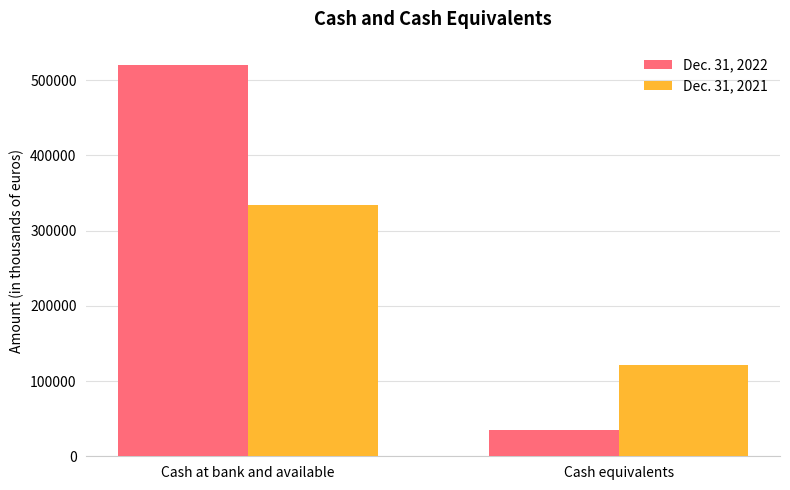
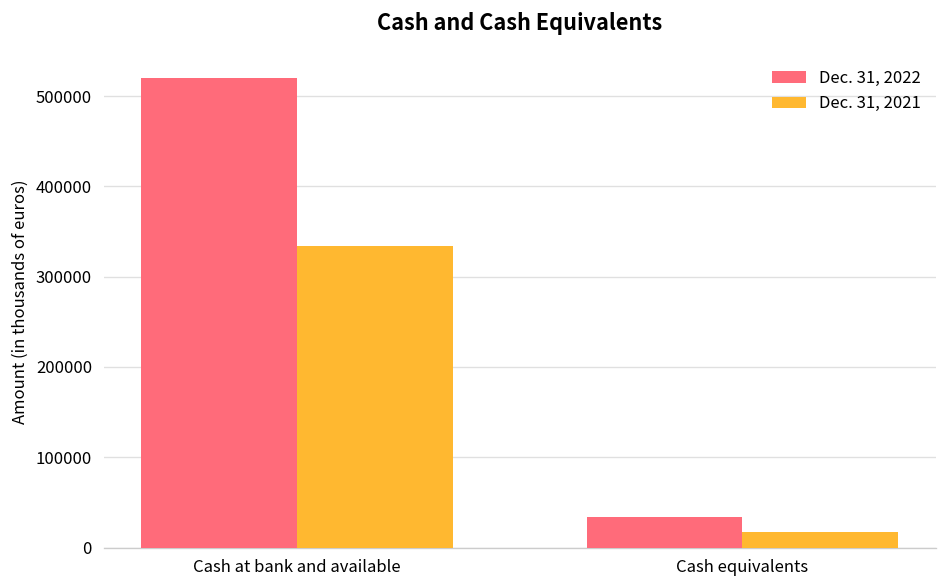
  {
    "Dec. 31, 2022": {
      "Cash at bank and available": 520000,
      "Cash equivalents": 30000
    },
    "Dec. 31, 2021": {
      "Cash at bank and available": 330000,
-     "Cash equivalents": 120000
+     "Cash equivalents": 20000
    }
  }
